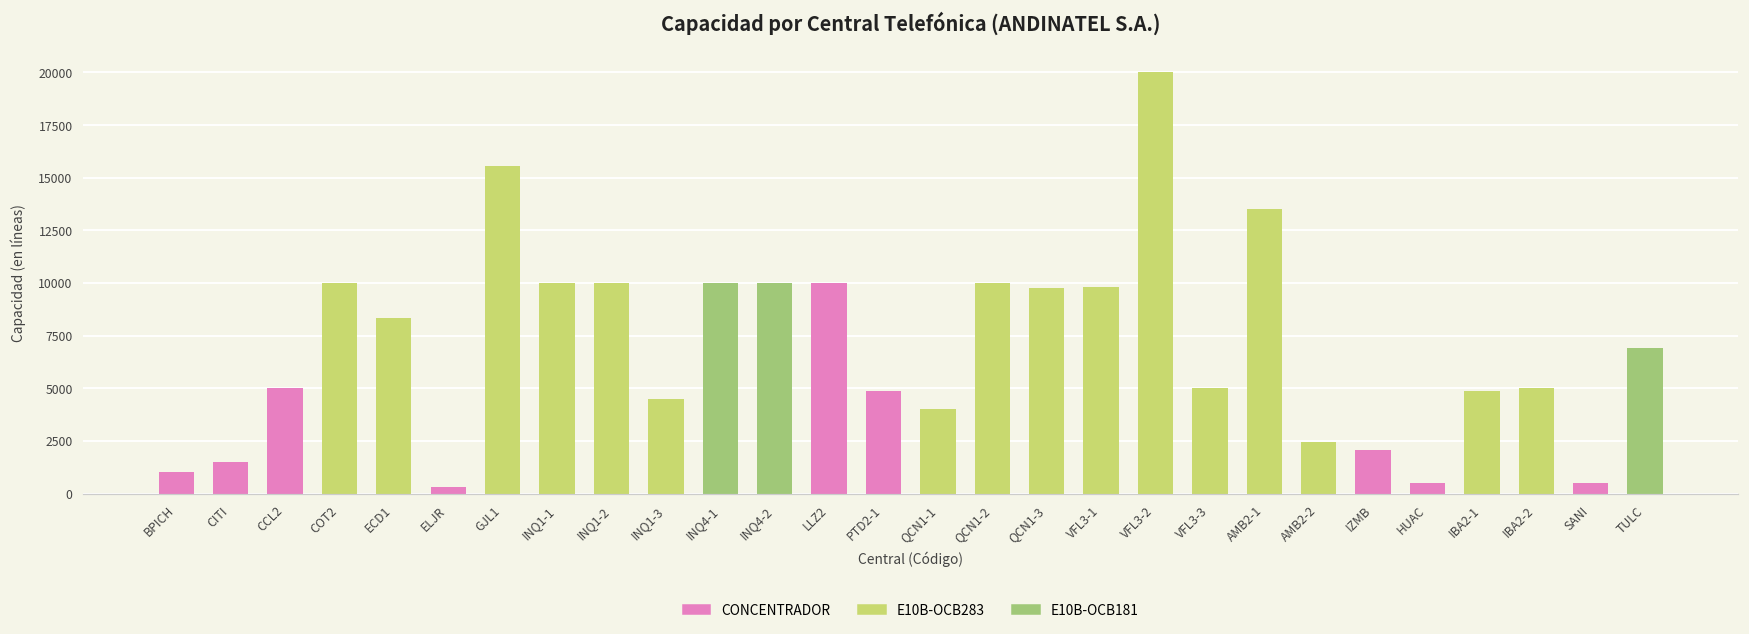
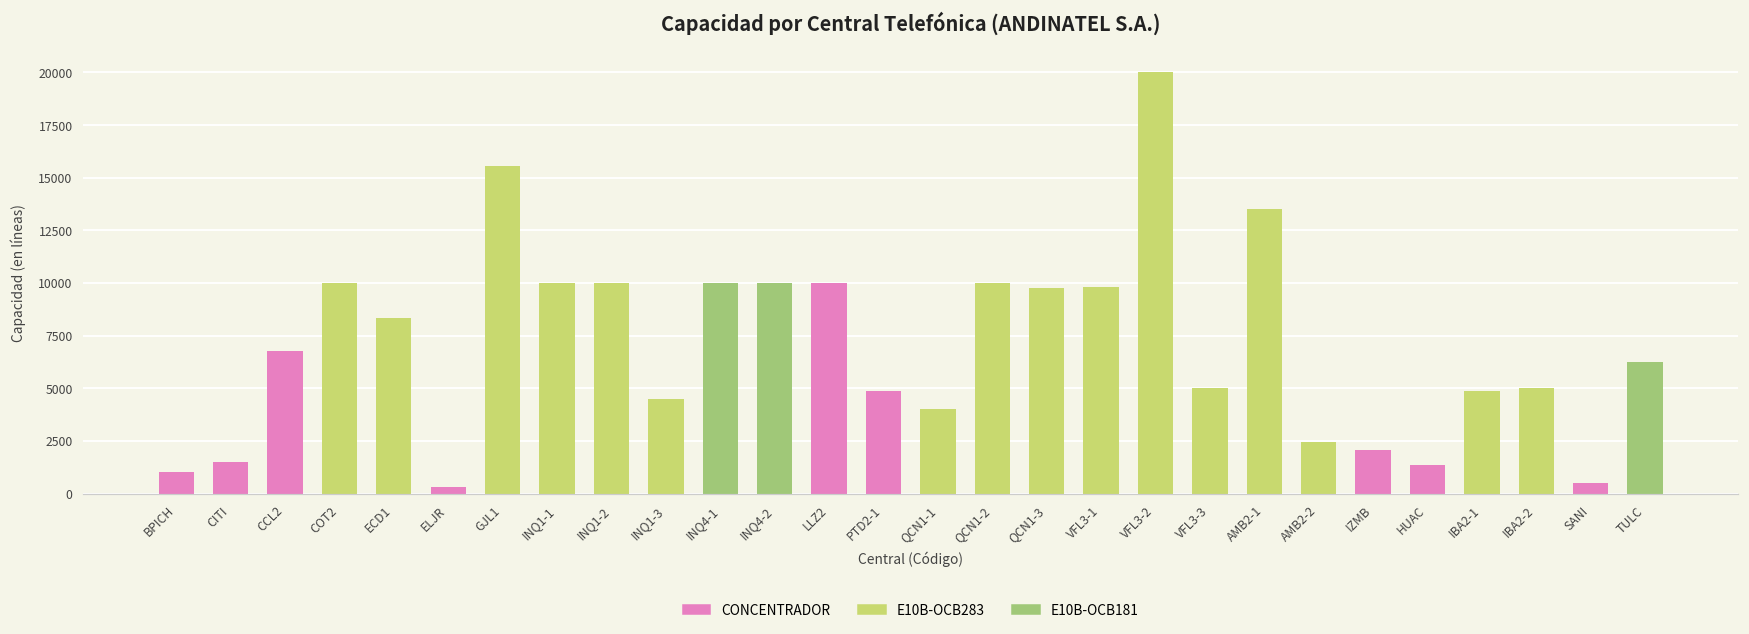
  {
    "BPICH": 1000,
    "CITI": 1500,
-   "CCL2": 5000,
+   "CCL2": 6800,
    "COT2": 10000,
    "ECD1": 8300,
    "ELJR": 300,
    "GJL1": 15500,
    "INQ1-1": 10000,
    "INQ1-2": 10000,
    "INQ1-3": 4500,
    "INQ4-1": 10000,
    "INQ4-2": 10000,
    "LLZ2": 10000,
    "PTD2-1": 4900,
    "QCN1-1": 4000,
    "QCN1-2": 10000,
    "QCN1-3": 9800,
    "VFL3-1": 9800,
    "VFL3-2": 20000,
    "VFL3-3": 5000,
    "AMB2-1": 13500,
    "AMB2-2": 2400,
    "IZMB": 2000,
-   "HUAC": 500,
+   "HUAC": 1400,
    "IBA2-1": 4900,
    "IBA2-2": 5000,
    "SANI": 500,
-   "TULC": 6900
+   "TULC": 6200
  }
